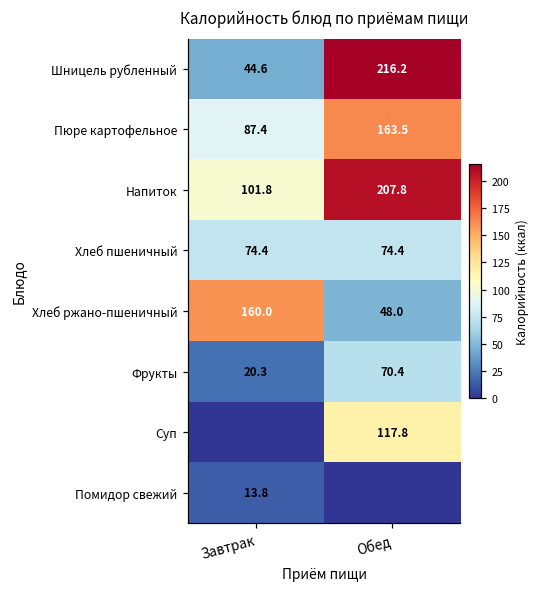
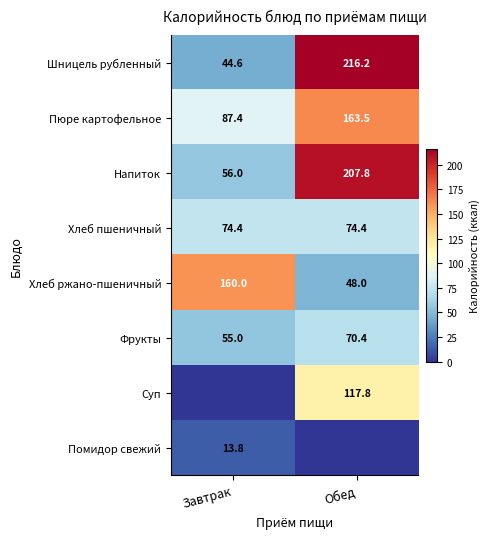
  {
    "Шницель рубленный": {
      "Завтрак": 44.6,
      "Обед": 216.2
    },
    "Пюре картофельное": {
      "Завтрак": 87.4,
      "Обед": 163.5
    },
    "Напиток": {
-     "Завтрак": 101.8,
+     "Завтрак": 56.0,
      "Обед": 207.8
    },
    "Хлеб пшеничный": {
      "Завтрак": 74.4,
      "Обед": 74.4
    },
    "Хлеб ржано-пшеничный": {
      "Завтрак": 160.0,
      "Обед": 48.0
    },
    "Фрукты": {
-     "Завтрак": 20.3,
+     "Завтрак": 55.0,
      "Обед": 70.4
    },
    "Суп": {
      "Обед": 117.8
    },
    "Помидор свежий": {
      "Завтрак": 13.8
    }
  }
